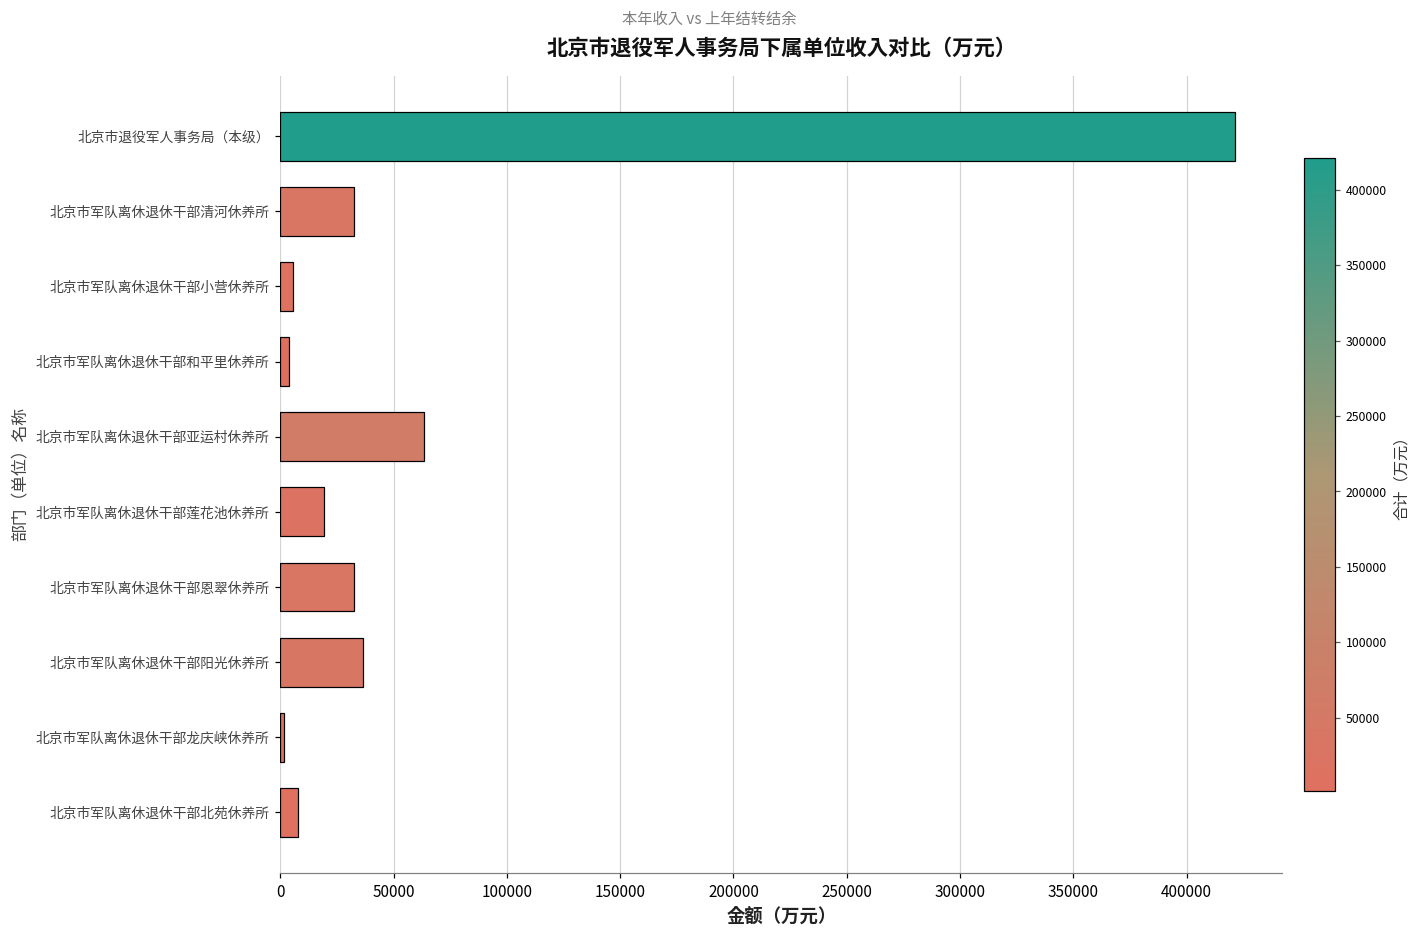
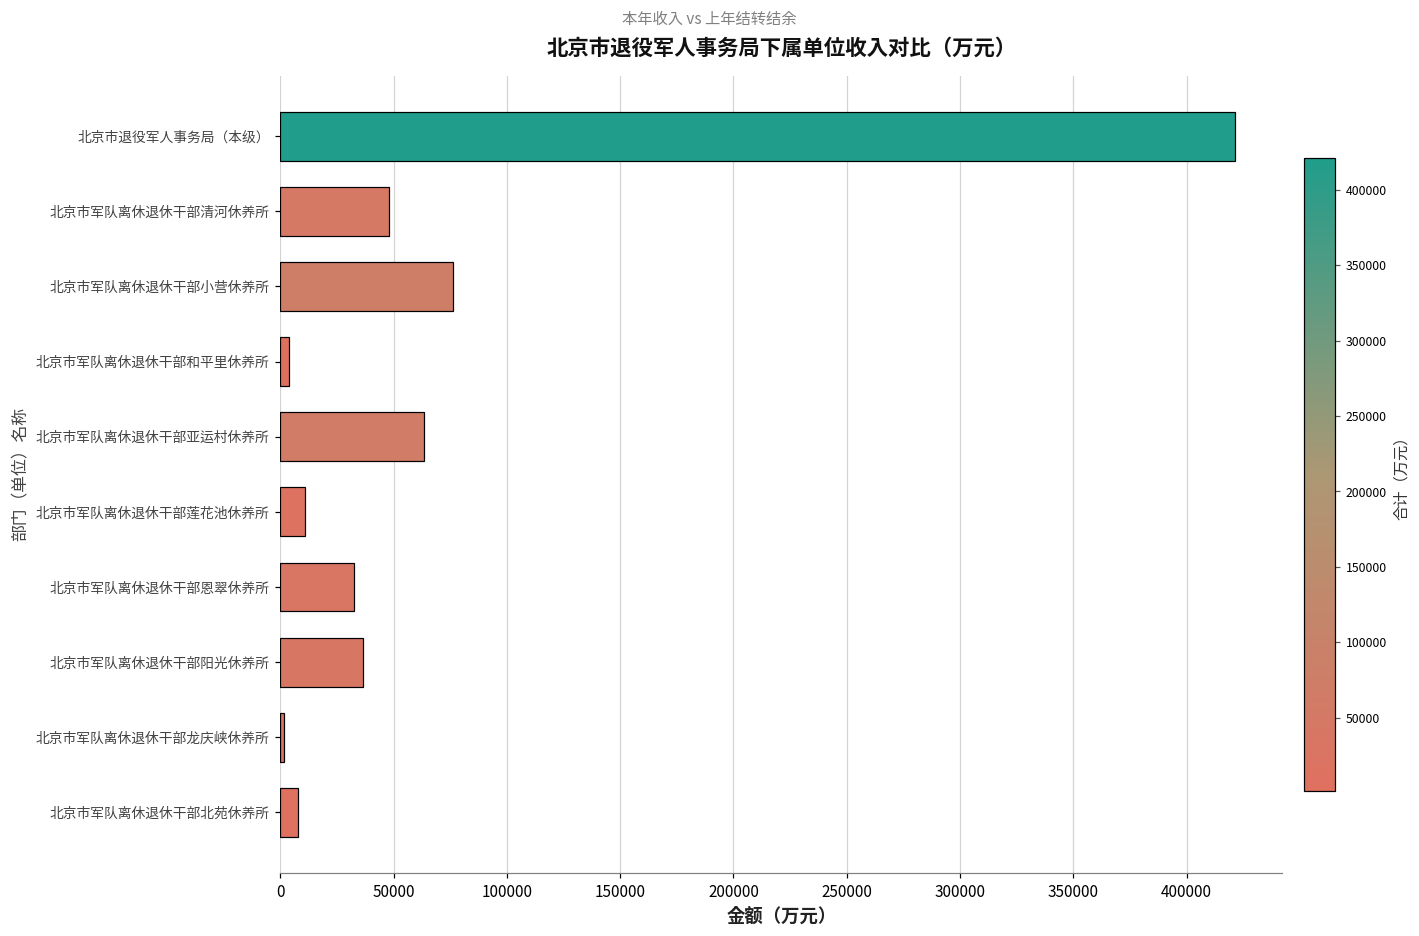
  {
    "北京市退役军人事务局（本级）": 421000,
-   "北京市军队离休退休干部清河休养所": 33000,
-   "北京市军队离休退休干部小营休养所": 6000,
+   "北京市军队离休退休干部清河休养所": 48000,
+   "北京市军队离休退休干部小营休养所": 76000,
    "北京市军队离休退休干部和平里休养所": 4000,
    "北京市军队离休退休干部亚运村休养所": 63000,
-   "北京市军队离休退休干部莲花池休养所": 19000,
+   "北京市军队离休退休干部莲花池休养所": 11000,
    "北京市军队离休退休干部恩翠休养所": 32000,
    "北京市军队离休退休干部阳光休养所": 36000,
    "北京市军队离休退休干部龙庆峡休养所": 2000,
    "北京市军队离休退休干部北苑休养所": 8000
  }
